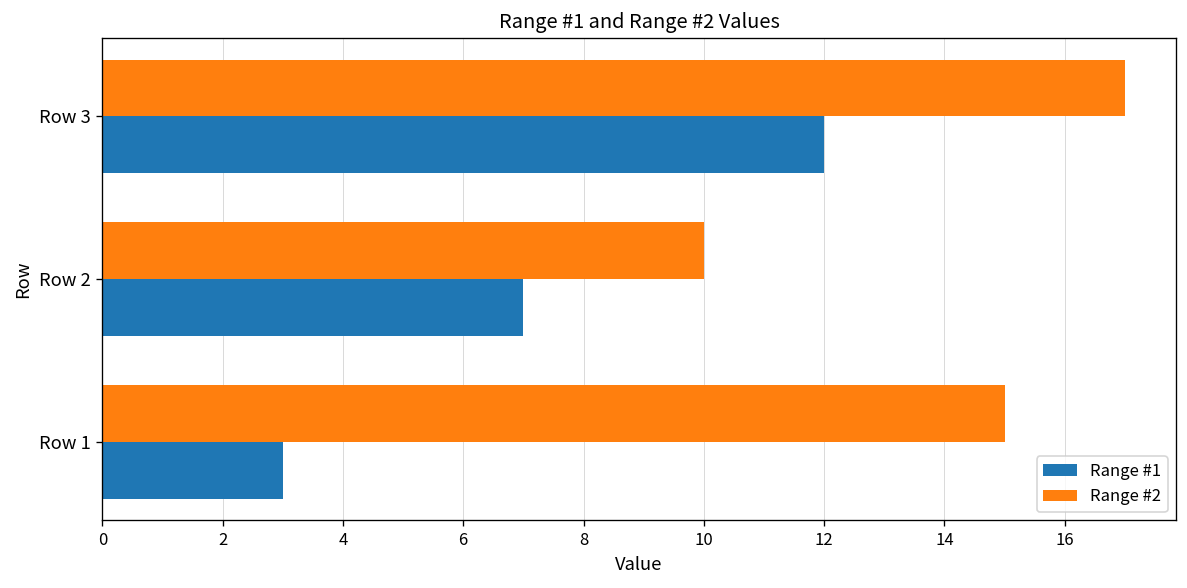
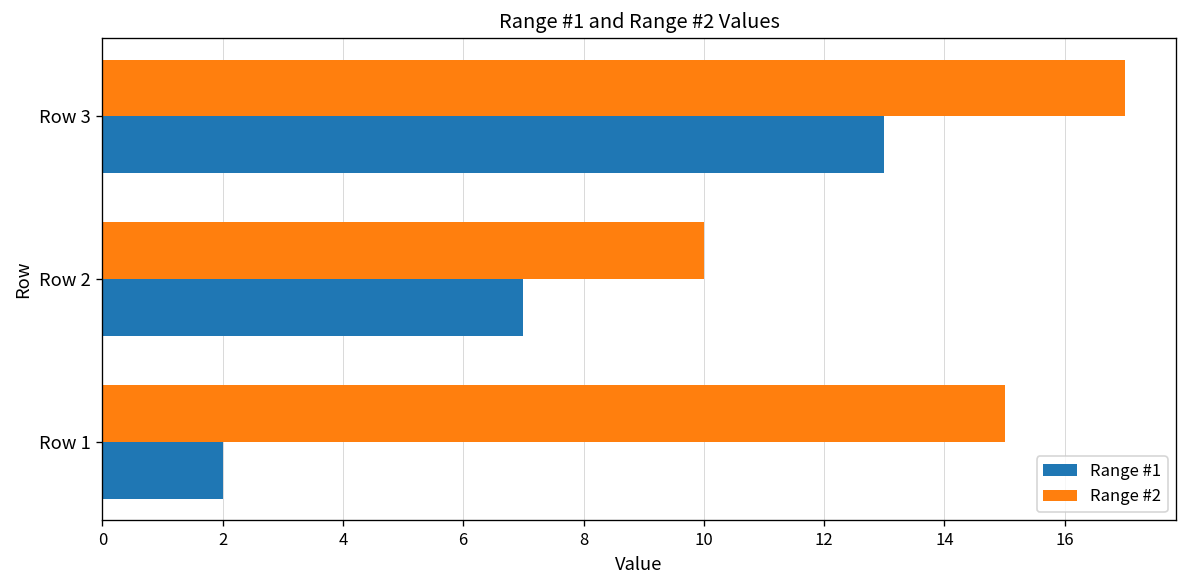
  {
    "Range #1": {
-     "Row 3": 12,
+     "Row 3": 13,
      "Row 2": 7,
-     "Row 1": 3
+     "Row 1": 2
    },
    "Range #2": {
      "Row 3": 17,
      "Row 2": 10,
      "Row 1": 15
    }
  }
